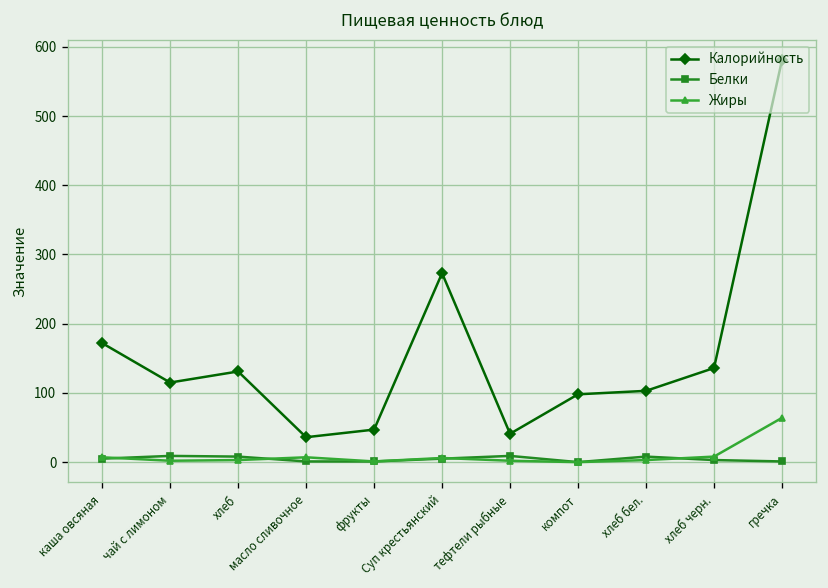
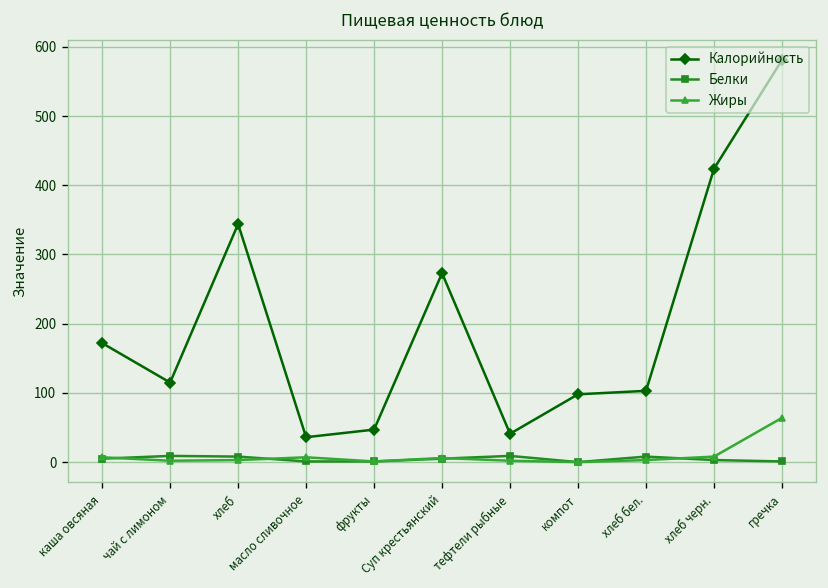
  {
    "Калорийность": {
      "каша овсяная": 170,
      "чай с лимоном": 120,
-     "хлеб": 130,
+     "хлеб": 340,
      "масло сливочное": 40,
      "фрукты": 50,
      "Суп крестьянский": 270,
      "тефтели рыбные": 40,
      "компот": 100,
      "хлеб бел.": 100,
-     "хлеб черн.": 140
+     "хлеб черн.": 420
    }
  }
